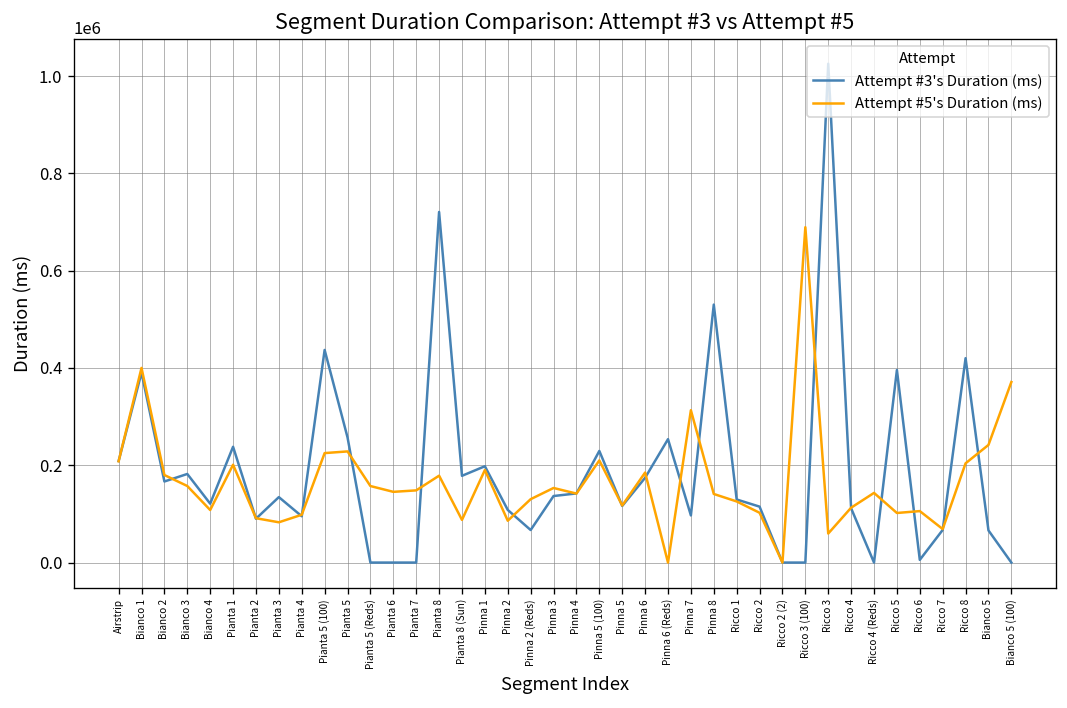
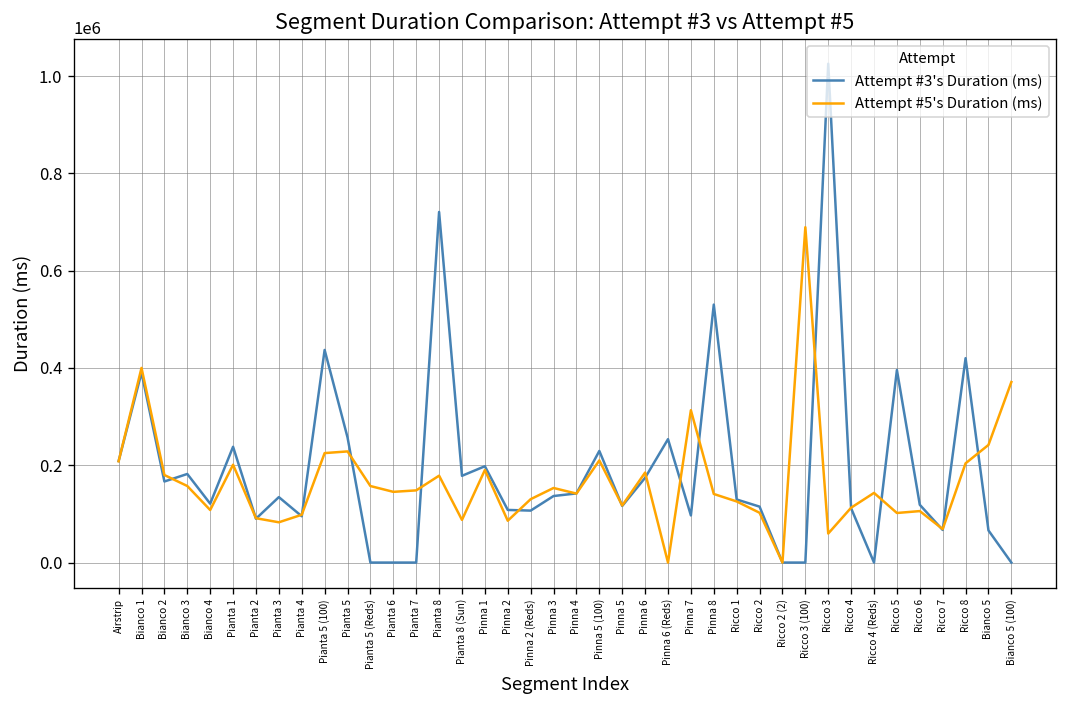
  {
    "Attempt #3's Duration (ms)": {
      "Bianco 1": 390000,
      "Bianco 2": 170000,
      "Bianco 3": 180000,
      "Bianco 4": 120000,
      "Pianta 1": 240000,
      "Pianta 3": 130000,
      "Pianta 5 (100)": 440000,
      "Pianta 5": 260000,
      "Pianta 5 (Reds)": 0,
      "Pianta 6": 0,
      "Pianta 7": 0,
      "Pianta 8": 720000,
      "Pianta 8 (Sun)": 180000,
      "Pinna 1": 200000,
      "Pinna 2": 110000,
-     "Pinna 2 (Reds)": 70000,
+     "Pinna 2 (Reds)": 110000,
      "Pinna 3": 140000,
      "Pinna 5 (100)": 230000,
      "Pinna 6": 170000,
      "Pinna 6 (Reds)": 250000,
      "Pinna 7": 100000,
      "Pinna 8": 530000,
      "Ricco 2": 110000,
      "Ricco 3 (100)": 0,
      "Ricco 4 (Reds)": 0,
      "Ricco 5": 400000,
-     "Ricco 6": 10000,
+     "Ricco 6": 120000,
      "Ricco 8": 420000,
      "Bianco 5": 70000,
      "Bianco 5 (100)": 0
    },
    "Attempt #5's Duration (ms)": {
      "Bianco 1": 400000,
      "Bianco 2": 180000,
      "Bianco 3": 160000,
      "Bianco 4": 110000,
      "Pianta 1": 200000,
      "Pianta 3": 80000,
      "Pianta 5 (100)": 230000,
      "Pianta 5": 230000,
      "Pianta 5 (Reds)": 160000,
      "Pianta 6": 150000,
      "Pianta 7": 150000,
      "Pianta 8": 180000,
      "Pianta 8 (Sun)": 90000,
      "Pinna 1": 190000,
      "Pinna 2": 90000,
      "Pinna 2 (Reds)": 130000,
      "Pinna 3": 150000,
      "Pinna 5 (100)": 210000,
      "Pinna 6": 190000,
      "Pinna 6 (Reds)": 0,
      "Pinna 7": 310000,
      "Pinna 8": 140000,
      "Ricco 2": 100000,
      "Ricco 3 (100)": 690000,
      "Ricco 3": 60000,
      "Ricco 4 (Reds)": 140000,
      "Ricco 5": 100000,
      "Ricco 6": 110000,
      "Ricco 8": 200000,
      "Bianco 5": 240000,
      "Bianco 5 (100)": 370000
    }
  }
